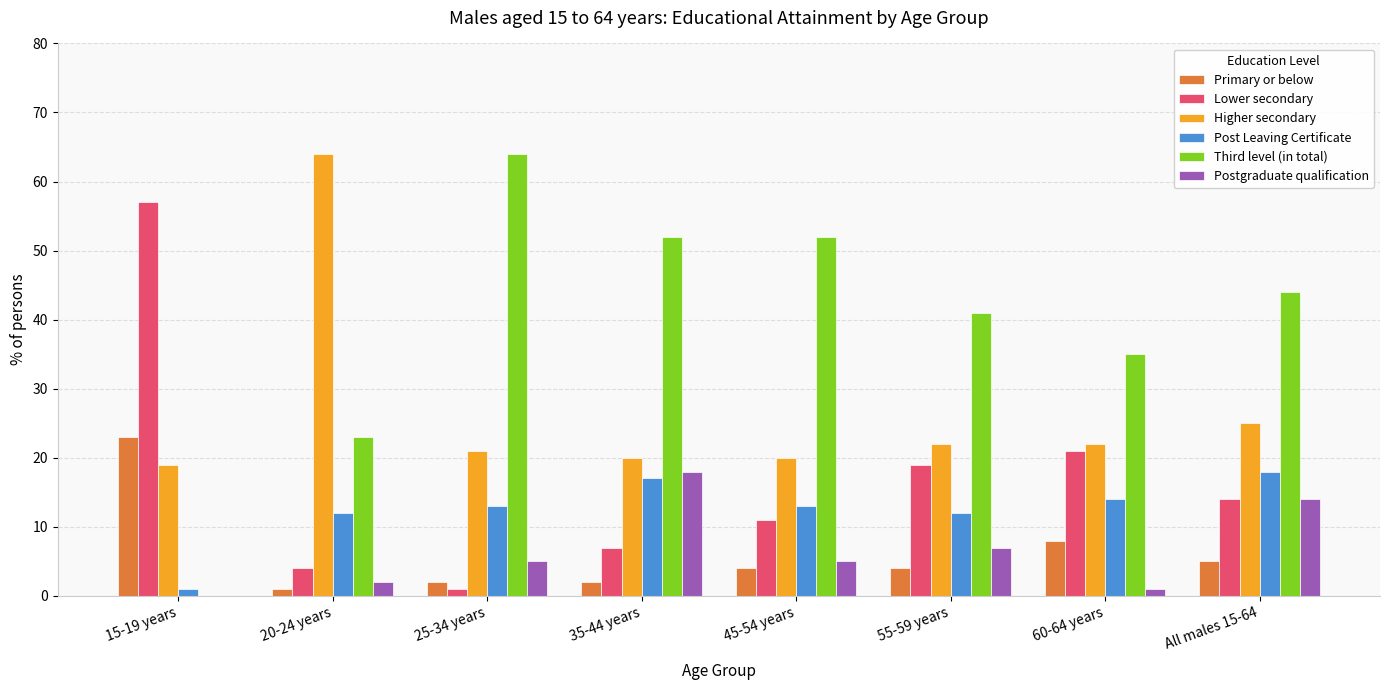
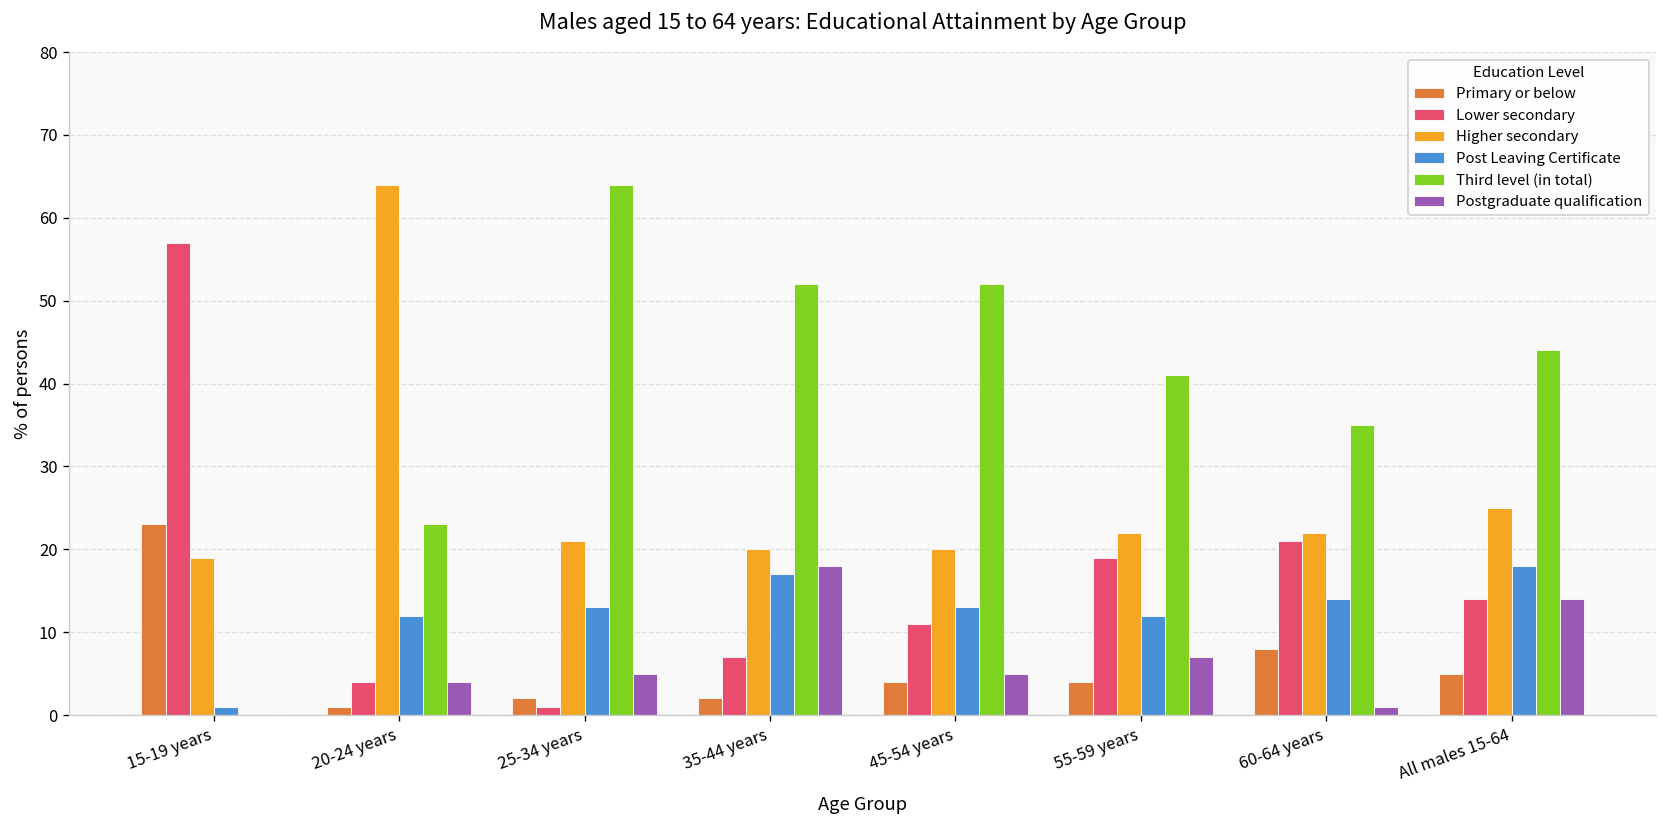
  {
    "Lower secondary": {
      "15-19 years": 57,
      "20-24 years": 4,
      "25-34 years": 1,
      "35-44 years": 7,
      "45-54 years": 11,
      "55-59 years": 19,
      "60-64 years": 21,
      "All males 15-64": 14
    },
    "Post Leaving Certificate": {
      "15-19 years": 1,
      "20-24 years": 12,
      "25-34 years": 13,
      "35-44 years": 17,
      "45-54 years": 13,
      "55-59 years": 12,
      "60-64 years": 14,
      "All males 15-64": 18
    },
    "Third level (in total)": {
      "15-19 years": 0,
      "20-24 years": 23,
      "25-34 years": 64,
      "35-44 years": 52,
      "45-54 years": 52,
      "55-59 years": 41,
      "60-64 years": 35,
      "All males 15-64": 44
    },
    "Postgraduate qualification": {
      "15-19 years": 0,
-     "20-24 years": 2,
+     "20-24 years": 4,
      "25-34 years": 5,
      "35-44 years": 18,
      "45-54 years": 5,
      "55-59 years": 7,
      "60-64 years": 1,
      "All males 15-64": 14
    }
  }
